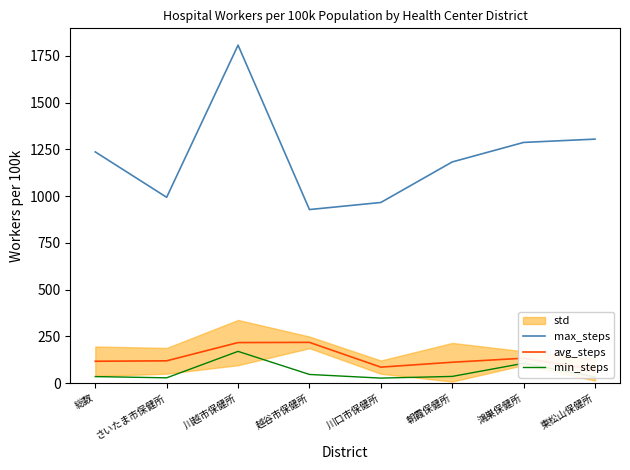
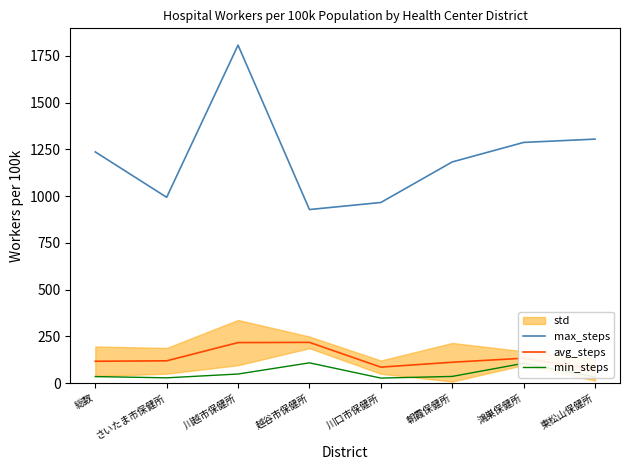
  {
    "max_steps": {
      "総数": 1240,
      "さいたま市保健所": 990,
      "川越市保健所": 1810,
      "越谷市保健所": 930,
      "川口市保健所": 970,
      "朝霞保健所": 1180,
      "鴻巣保健所": 1290,
      "東松山保健所": 1300
    },
    "avg_steps": {
      "総数": 120,
      "さいたま市保健所": 120,
      "川越市保健所": 220,
      "越谷市保健所": 220,
      "川口市保健所": 90,
      "朝霞保健所": 110
    },
    "min_steps": {
      "総数": 30,
      "さいたま市保健所": 30,
-     "川越市保健所": 170,
-     "越谷市保健所": 50,
+     "川越市保健所": 50,
+     "越谷市保健所": 110,
      "川口市保健所": 30,
      "朝霞保健所": 40
    }
  }
